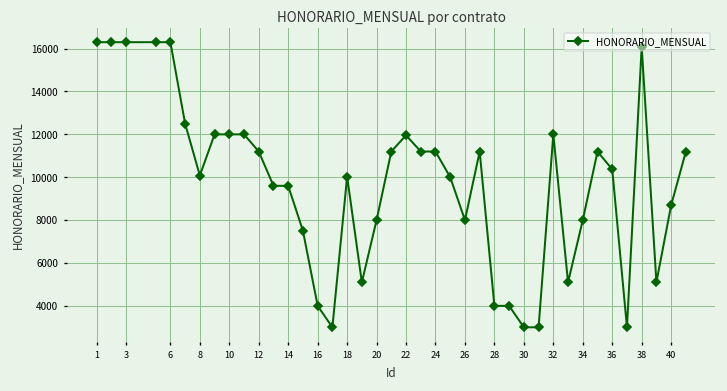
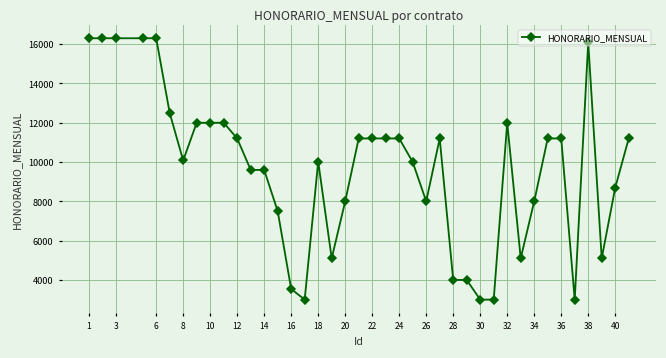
  {
    "1": 16300,
    "3": 16300,
    "6": 16300,
    "8": 10100,
    "10": 12000,
    "12": 11200,
    "14": 9600,
-   "16": 4000,
+   "16": 3500,
    "18": 10000,
    "20": 8000,
-   "22": 12000,
+   "22": 11200,
    "24": 11200,
    "26": 8000,
    "28": 4000,
    "30": 3000,
    "32": 12000,
    "34": 8000,
-   "36": 10400,
+   "36": 11200,
    "40": 8700
  }
